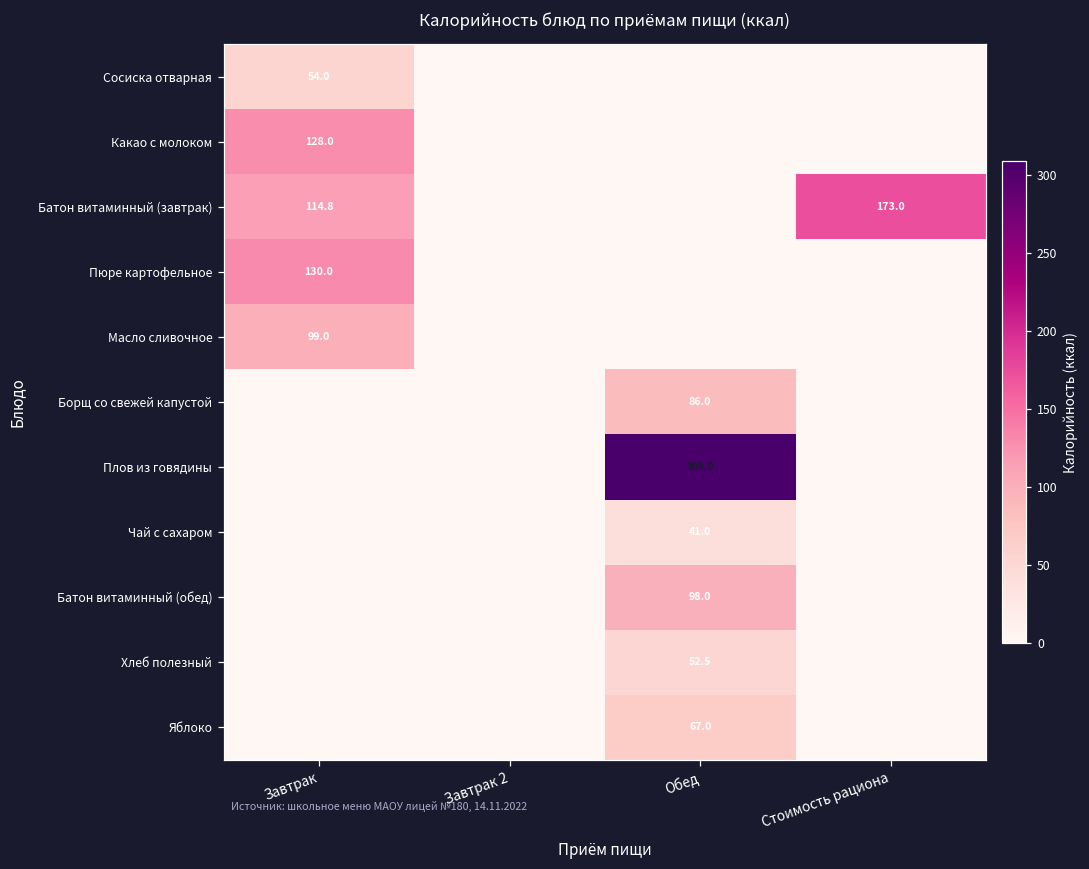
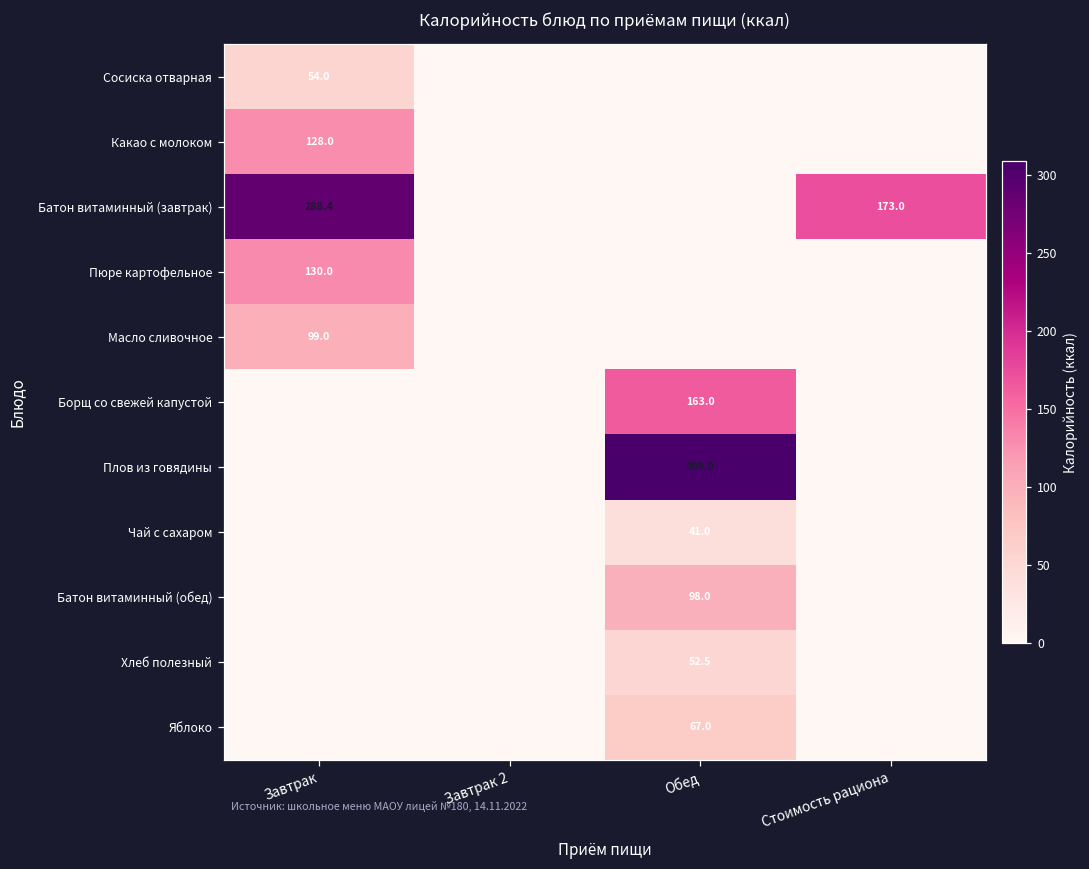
  {
    "Какао с молоком": {
      "Завтрак": 128.0
    },
    "Батон витаминный (завтрак)": {
-     "Завтрак": 114.8,
+     "Завтрак": 288.4,
      "Стоимость рациона": 173.0
    },
    "Пюре картофельное": {
      "Завтрак": 130.0
    },
    "Масло сливочное": {
      "Завтрак": 99.0
    },
    "Борщ со свежей капустой": {
-     "Обед": 86.0
+     "Обед": 163.0
    },
    "Плов из говядины": {
      "Обед": 309.0
    },
    "Батон витаминный (обед)": {
      "Обед": 98.0
    },
    "Яблоко": {
      "Обед": 67.0
    }
  }
